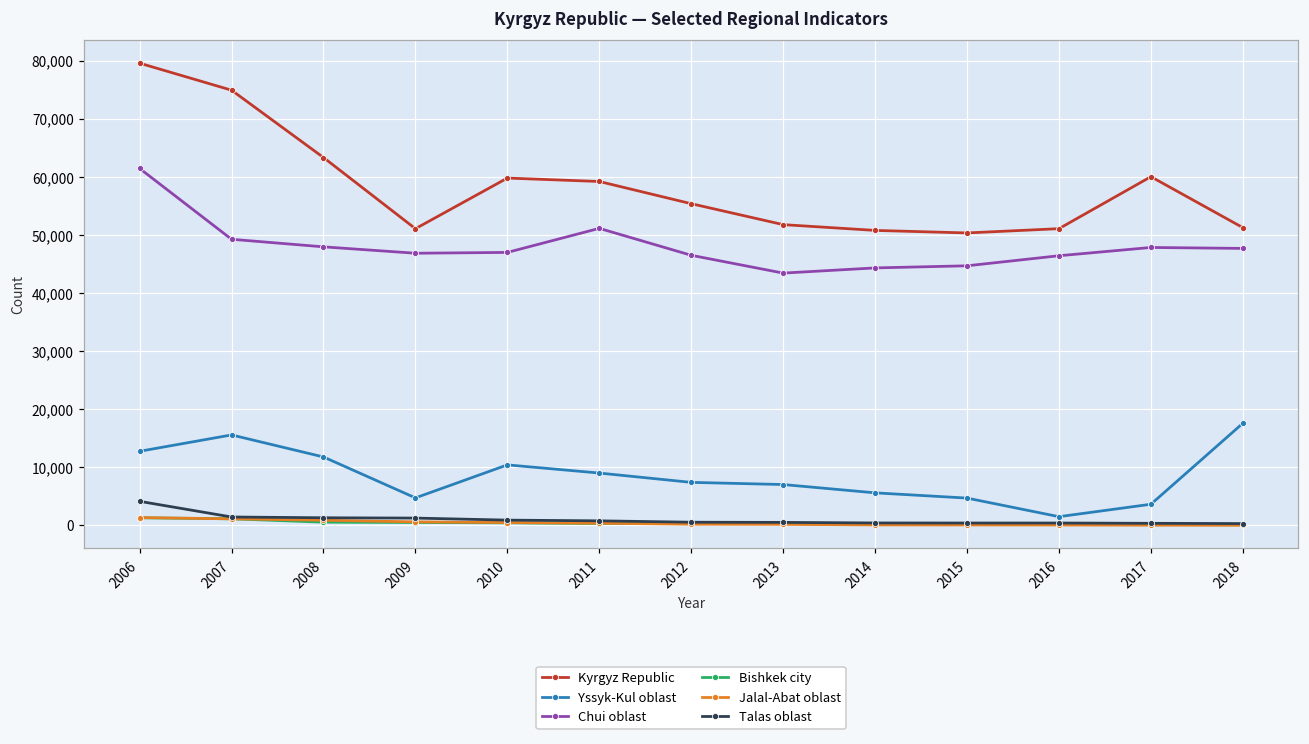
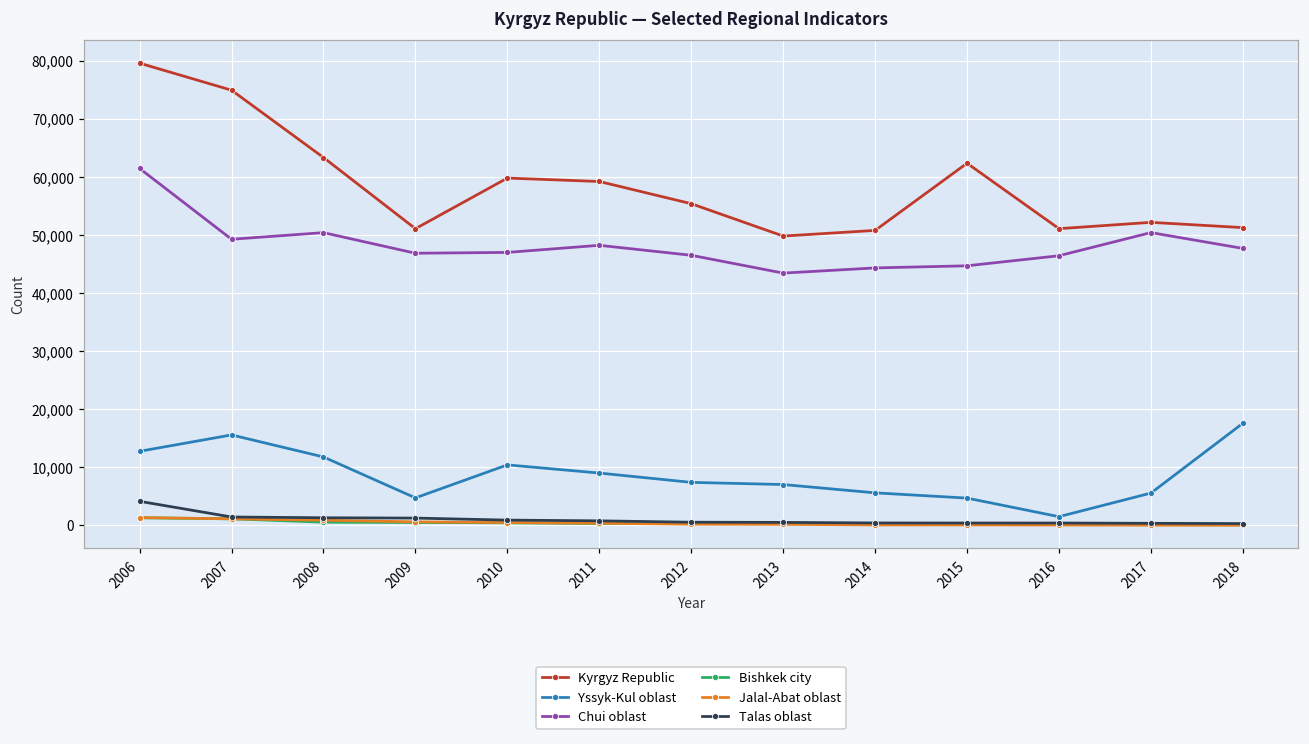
  {
    "Kyrgyz Republic": {
      "2006": "80,000",
      "2007": "75,000",
      "2008": "63,000",
      "2009": "51,000",
      "2010": "60,000",
      "2011": "59,000",
      "2012": "55,000",
-     "2013": "52,000",
+     "2013": "50,000",
      "2014": "51,000",
-     "2015": "50,000",
+     "2015": "62,000",
      "2016": "51,000",
-     "2017": "60,000",
+     "2017": "52,000",
      "2018": "51,000"
    },
    "Yssyk-Kul oblast": {
      "2006": "13,000",
      "2007": "16,000",
      "2008": "12,000",
      "2009": "5,000",
      "2010": "10,000",
      "2011": "9,000",
      "2012": "7,000",
      "2013": "7,000",
      "2014": "6,000",
      "2015": "5,000",
      "2016": "2,000",
-     "2017": "4,000",
+     "2017": "6,000",
      "2018": "18,000"
    },
    "Chui oblast": {
      "2006": "61,000",
      "2007": "49,000",
-     "2008": "48,000",
+     "2008": "50,000",
      "2009": "47,000",
      "2010": "47,000",
-     "2011": "51,000",
+     "2011": "48,000",
      "2012": "47,000",
      "2013": "43,000",
      "2014": "44,000",
      "2015": "45,000",
      "2016": "46,000",
-     "2017": "48,000",
+     "2017": "50,000",
      "2018": "48,000"
    },
    "Talas oblast": {
      "2006": "4,000",
      "2009": "1,000"
    }
  }
